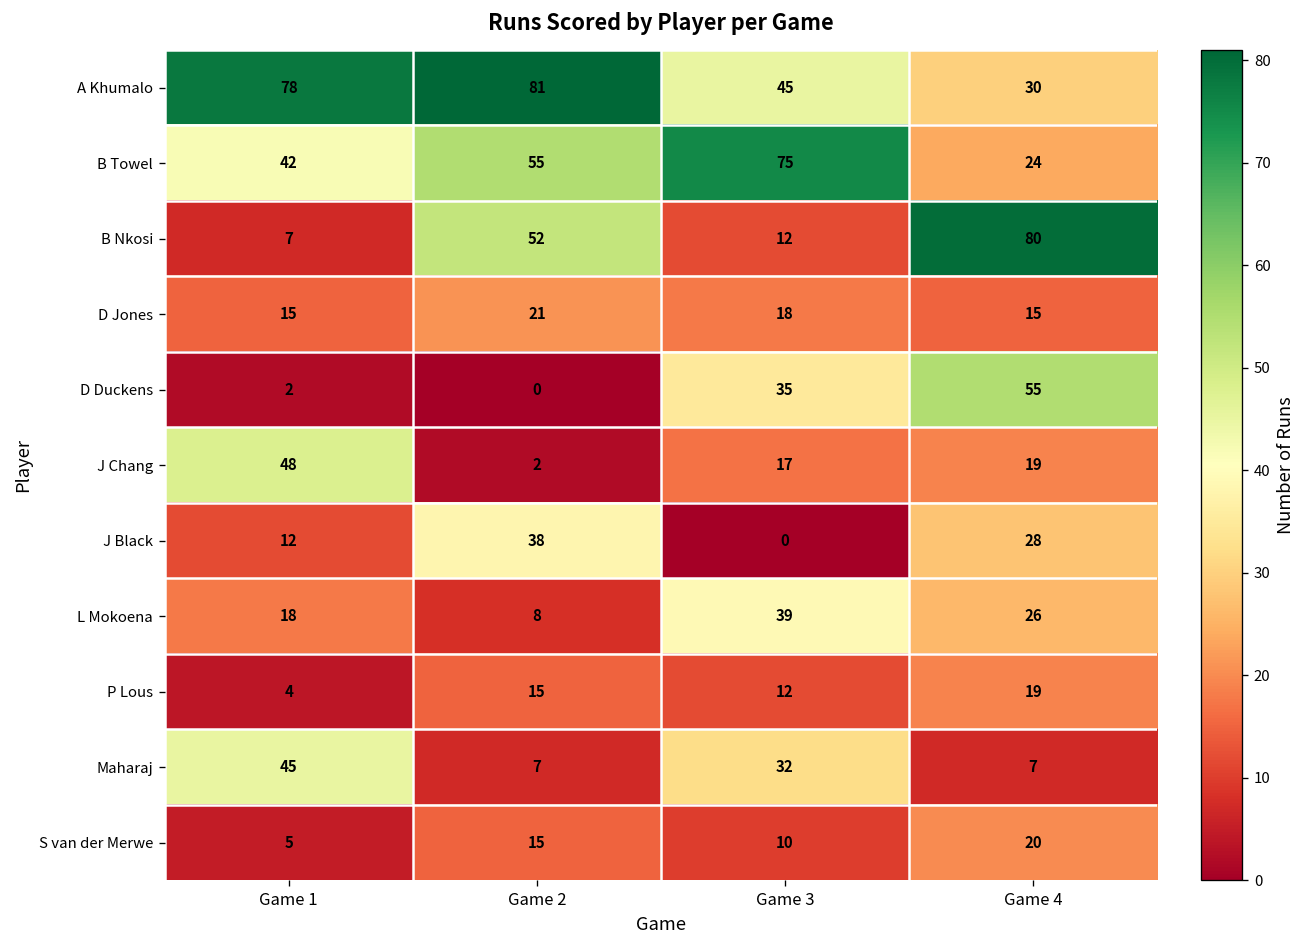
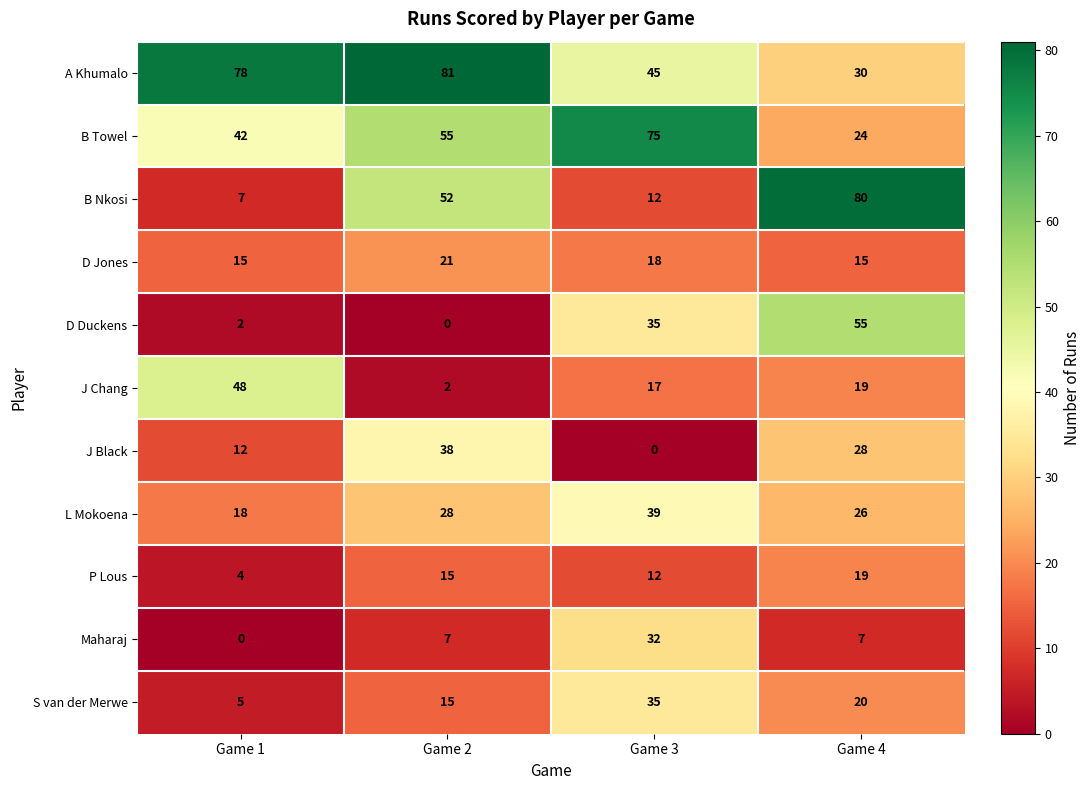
  {
    "A Khumalo": {
      "Game 1": 78,
      "Game 2": 81,
      "Game 3": 45,
      "Game 4": 30
    },
    "B Towel": {
      "Game 1": 42,
      "Game 2": 55,
      "Game 3": 75,
      "Game 4": 24
    },
    "B Nkosi": {
      "Game 1": 7,
      "Game 2": 52,
      "Game 3": 12,
      "Game 4": 80
    },
    "D Jones": {
      "Game 1": 15,
      "Game 2": 21,
      "Game 3": 18,
      "Game 4": 15
    },
    "D Duckens": {
      "Game 1": 2,
      "Game 2": 0,
      "Game 3": 35,
      "Game 4": 55
    },
    "J Chang": {
      "Game 1": 48,
      "Game 2": 2,
      "Game 3": 17,
      "Game 4": 19
    },
    "J Black": {
      "Game 1": 12,
      "Game 2": 38,
      "Game 3": 0,
      "Game 4": 28
    },
    "L Mokoena": {
      "Game 1": 18,
-     "Game 2": 8,
+     "Game 2": 28,
      "Game 3": 39,
      "Game 4": 26
    },
    "P Lous": {
      "Game 1": 4,
      "Game 2": 15,
      "Game 3": 12,
      "Game 4": 19
    },
    "Maharaj": {
-     "Game 1": 45,
+     "Game 1": 0,
      "Game 2": 7,
      "Game 3": 32,
      "Game 4": 7
    },
    "S van der Merwe": {
      "Game 1": 5,
      "Game 2": 15,
-     "Game 3": 10,
+     "Game 3": 35,
      "Game 4": 20
    }
  }
